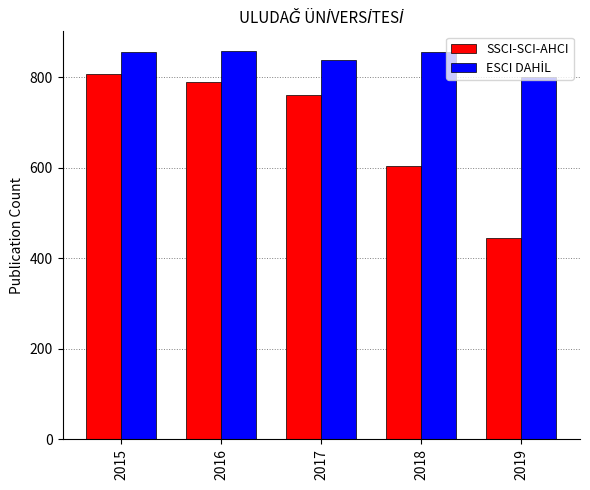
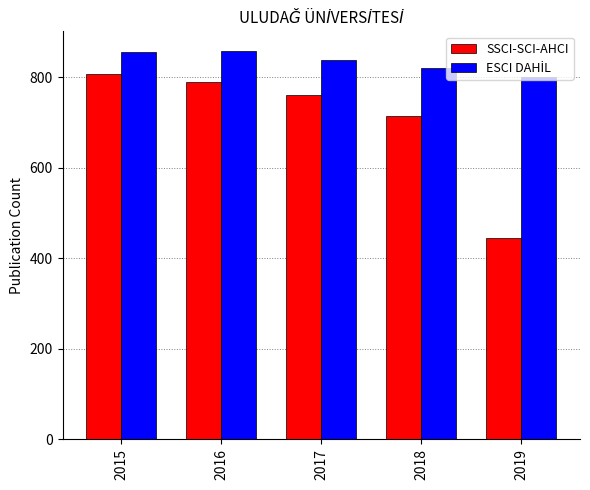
  {
    "SSCI-SCI-AHCI": {
      "2015": 810,
      "2016": 790,
      "2017": 760,
-     "2018": 610,
+     "2018": 720,
      "2019": 450
    },
    "ESCI DAHİL": {
      "2015": 860,
      "2016": 860,
      "2017": 840,
-     "2018": 860
+     "2018": 820
    }
  }
